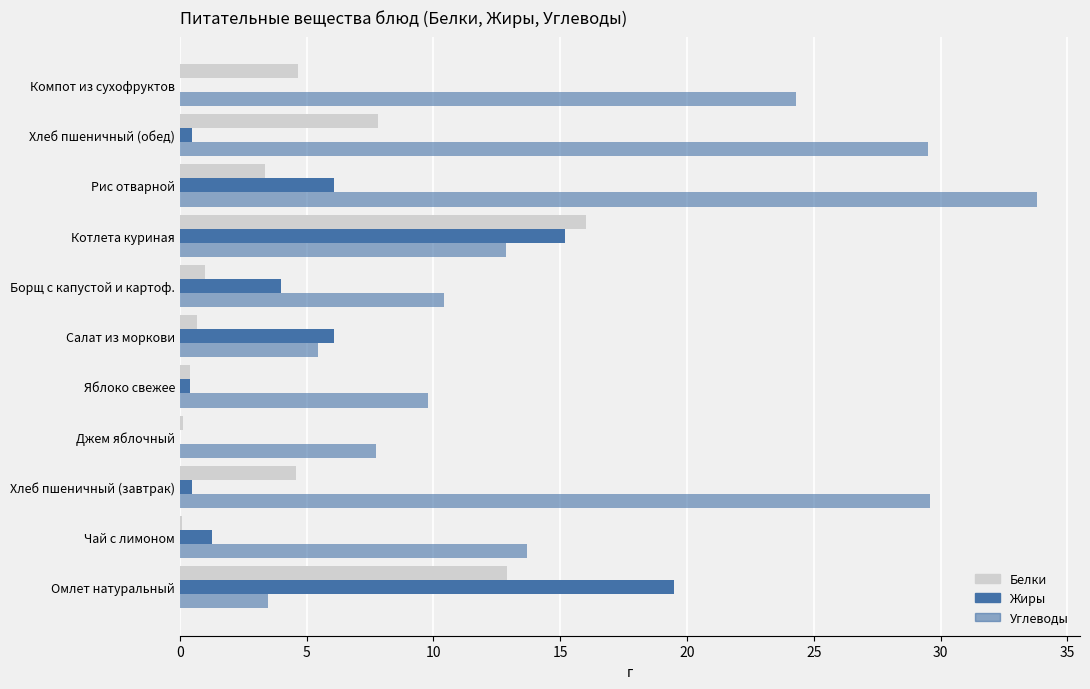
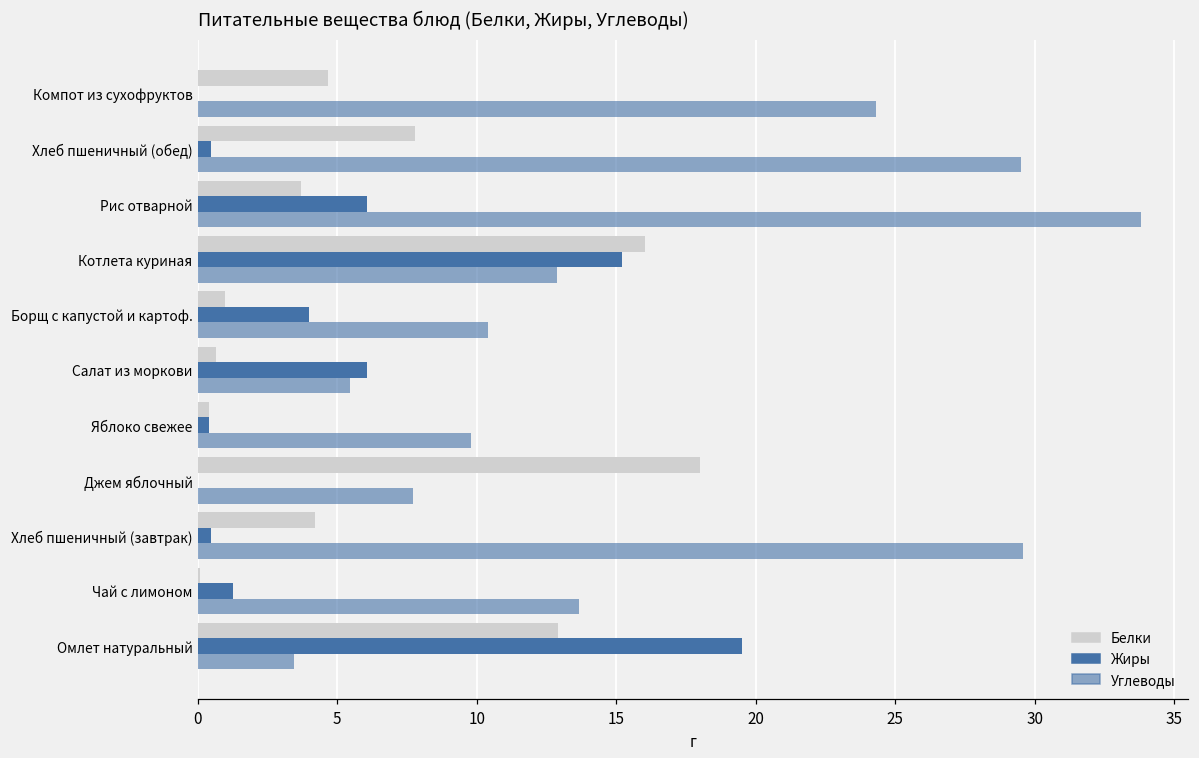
  {
    "Белки": {
      "Компот из сухофруктов": 4.7,
      "Хлеб пшеничный (обед)": 7.8,
-     "Рис отварной": 3.4,
+     "Рис отварной": 3.7,
      "Котлета куриная": 16.0,
      "Борщ с капустой и картоф.": 1.0,
      "Салат из моркови": 0.7,
      "Яблоко свежее": 0.4,
-     "Джем яблочный": 0.1,
-     "Хлеб пшеничный (завтрак)": 4.6,
+     "Джем яблочный": 18.0,
+     "Хлеб пшеничный (завтрак)": 4.2,
      "Омлет натуральный": 12.9
    }
  }
